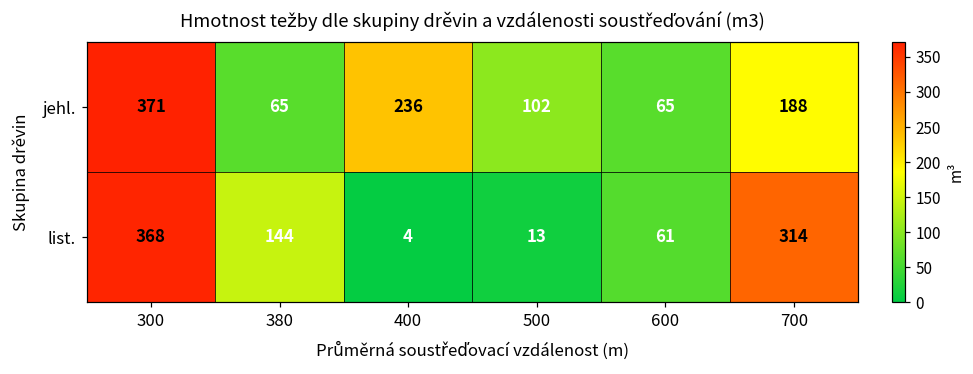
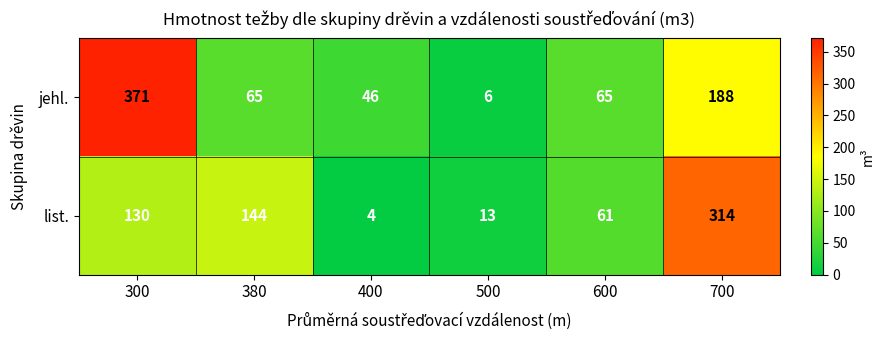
  {
    "jehl.": {
      "300": 371,
      "380": 65,
-     "400": 236,
-     "500": 102,
+     "400": 46,
+     "500": 6,
      "600": 65,
      "700": 188
    },
    "list.": {
-     "300": 368,
+     "300": 130,
      "380": 144,
      "400": 4,
      "500": 13,
      "600": 61,
      "700": 314
    }
  }
